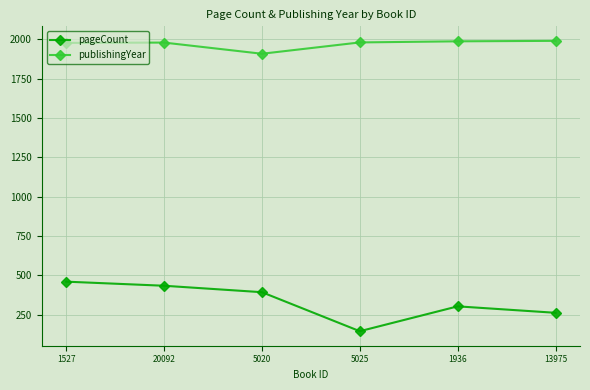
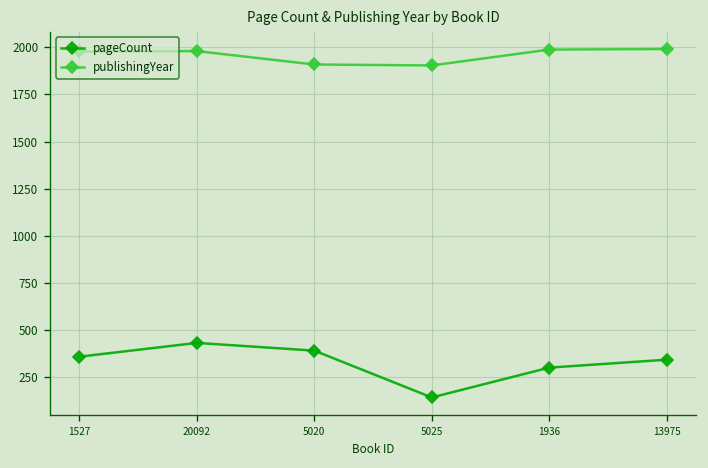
  {
    "pageCount": {
-     "1527": 460,
+     "1527": 360,
      "20092": 430,
      "5020": 390,
      "5025": 140,
      "1936": 300,
-     "13975": 260
+     "13975": 340
    },
    "publishingYear": {
      "20092": 1980,
      "5020": 1910,
-     "5025": 1980,
+     "5025": 1900,
      "1936": 1990,
      "13975": 1990
    }
  }
